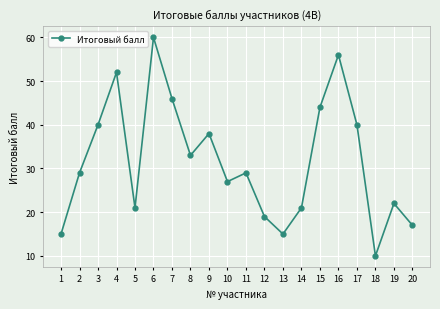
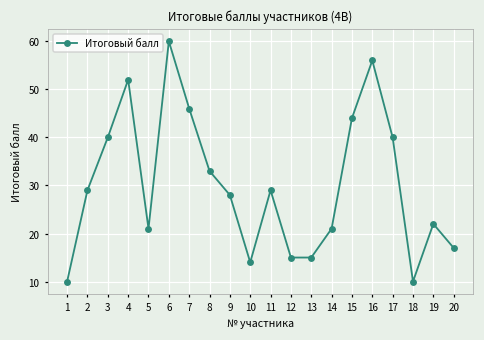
  {
-   "1": 15,
+   "1": 10,
    "2": 29,
    "3": 40,
    "4": 52,
    "5": 21,
    "6": 60,
    "7": 46,
    "8": 33,
-   "9": 38,
-   "10": 27,
+   "9": 28,
+   "10": 14,
    "11": 29,
-   "12": 19,
+   "12": 15,
    "13": 15,
    "14": 21,
    "15": 44,
    "16": 56,
    "17": 40,
    "18": 10,
    "19": 22,
    "20": 17
  }
